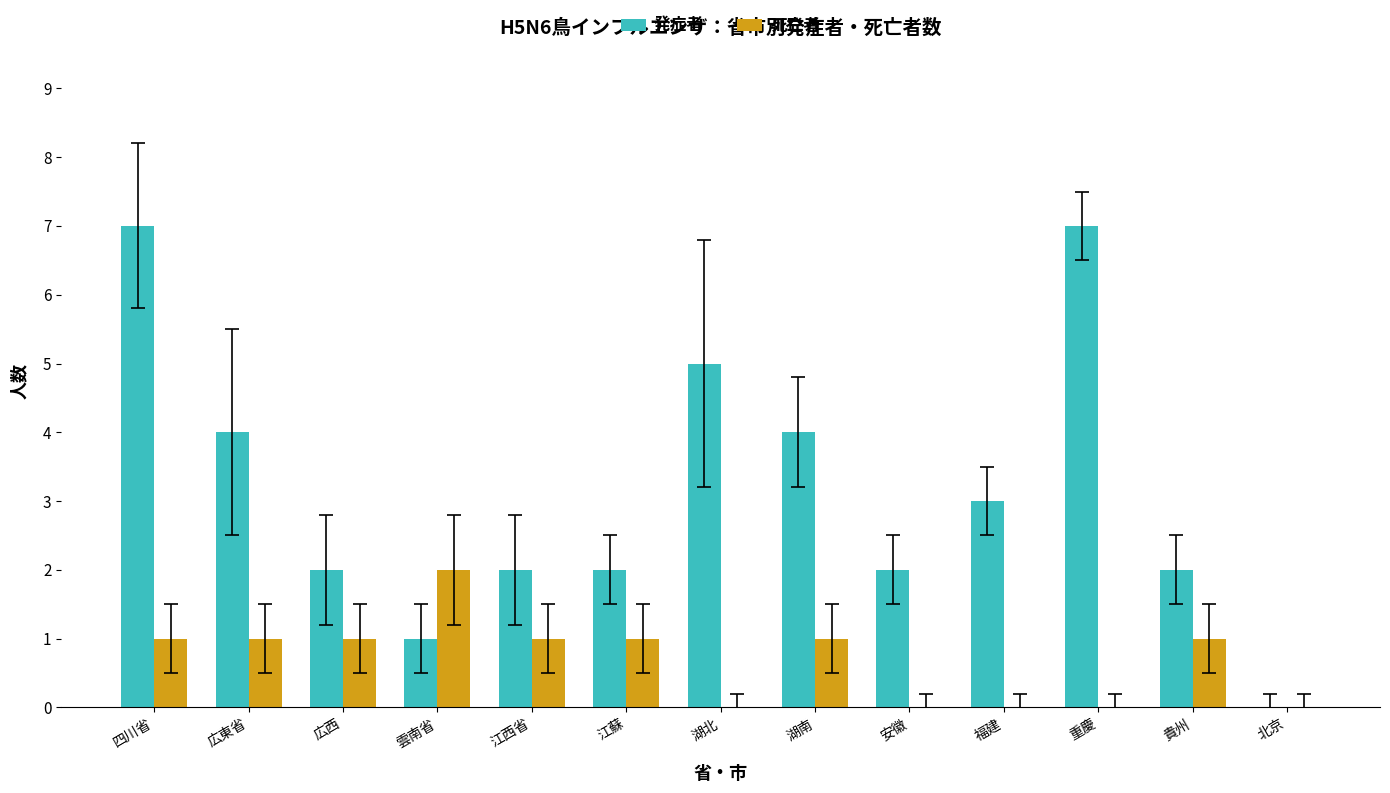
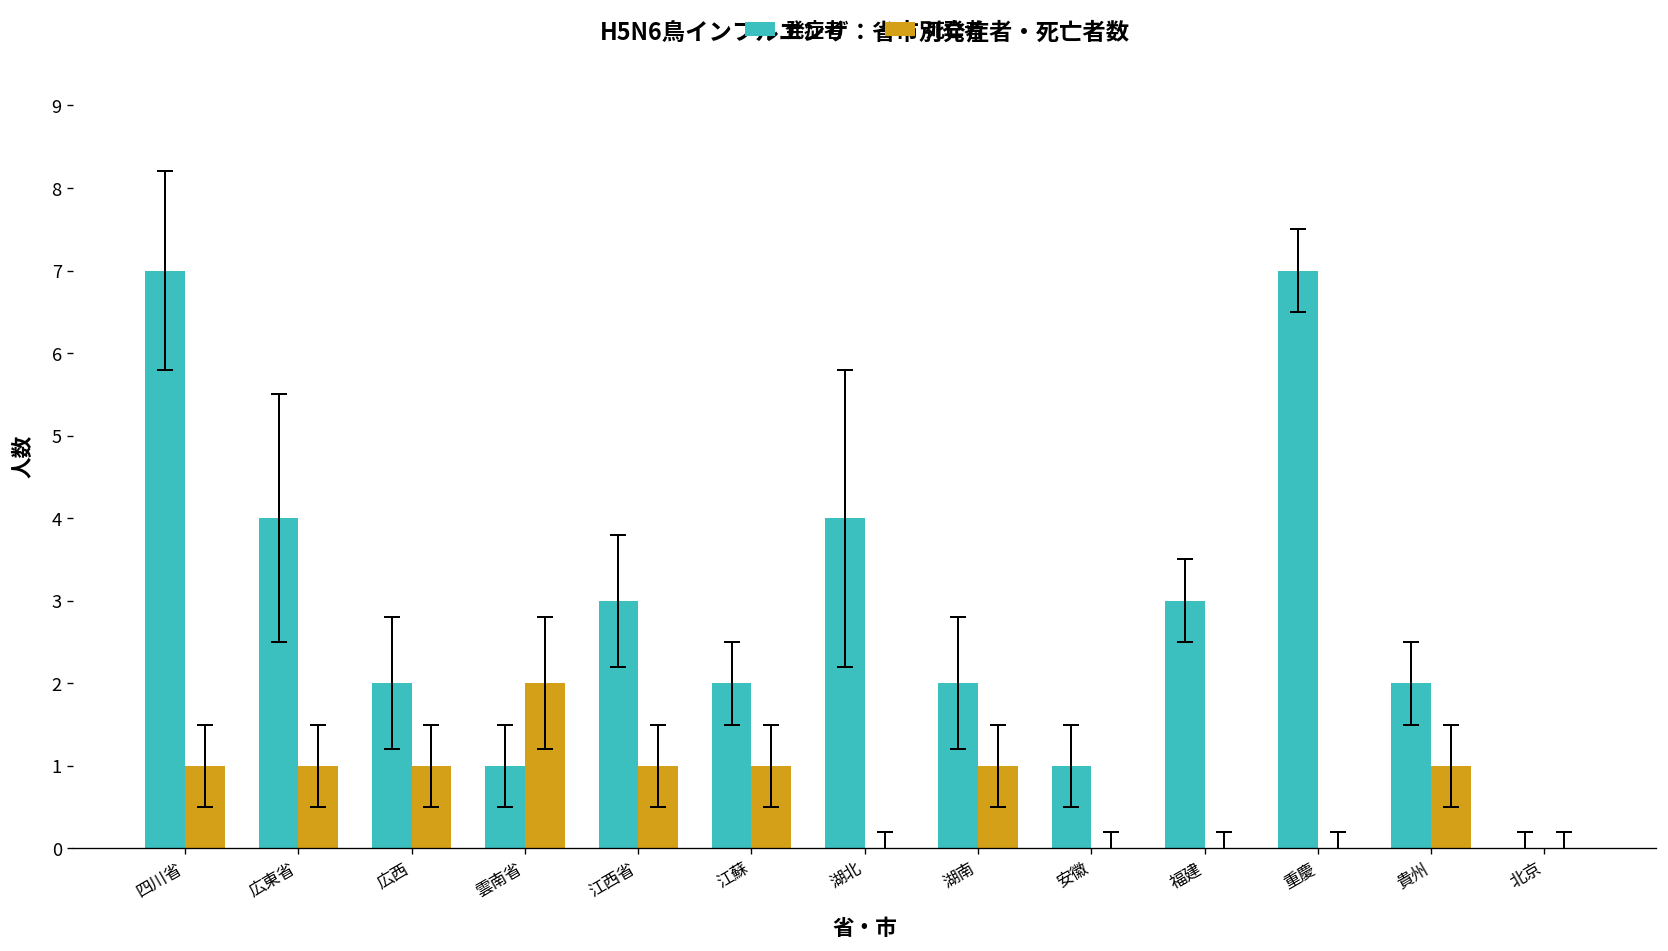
  {
    "発症者": {
      "四川省": 7,
      "広東省": 4,
      "広西": 2,
      "雲南省": 1,
-     "江西省": 2,
+     "江西省": 3,
      "江蘇": 2,
-     "湖北": 5,
-     "湖南": 4,
-     "安徽": 2,
+     "湖北": 4,
+     "湖南": 2,
+     "安徽": 1,
      "福建": 3,
      "重慶": 7,
      "貴州": 2,
      "北京": 0
    }
  }
